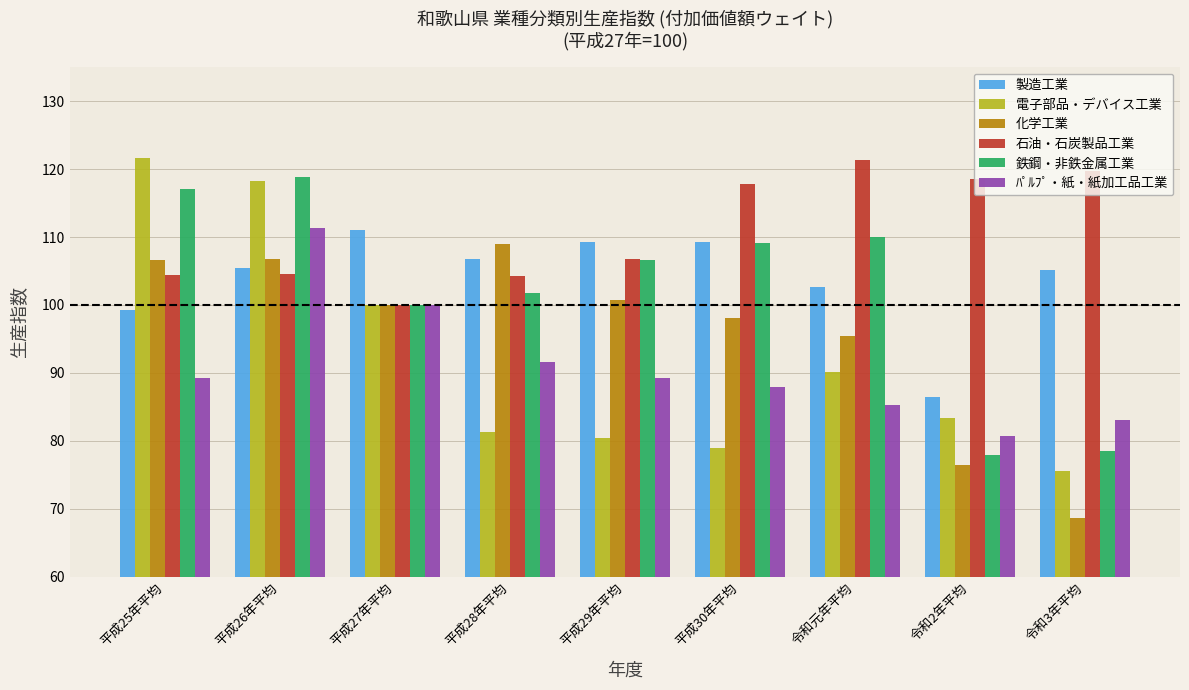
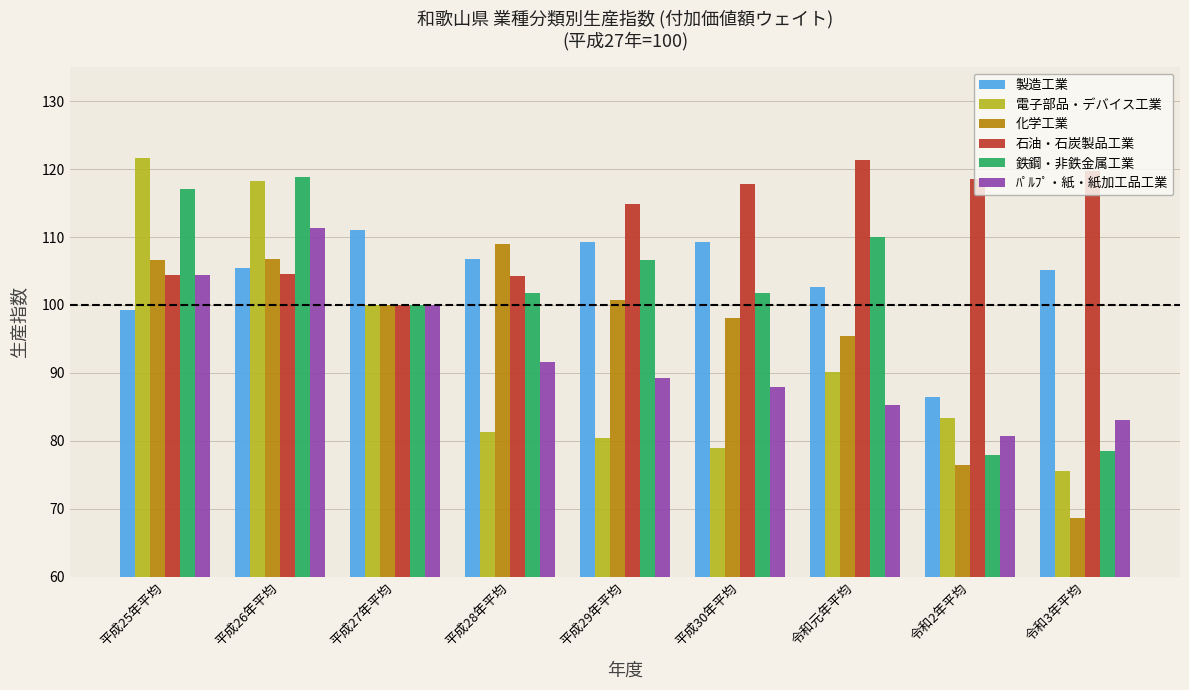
  {
    "製造工業": {
      "平成25年平均": 99,
      "平成26年平均": 106,
      "平成27年平均": 111,
      "平成28年平均": 107,
      "平成29年平均": 109,
      "平成30年平均": 109,
      "令和元年平均": 103,
      "令和2年平均": 87,
      "令和3年平均": 105
    },
    "石油・石炭製品工業": {
      "平成25年平均": 104,
      "平成26年平均": 105,
      "平成27年平均": 100,
      "平成28年平均": 104,
-     "平成29年平均": 107,
+     "平成29年平均": 115,
      "平成30年平均": 118,
      "令和元年平均": 121
    },
    "鉄鋼・非鉄金属工業": {
      "平成25年平均": 117,
      "平成26年平均": 119,
      "平成27年平均": 100,
      "平成28年平均": 102,
      "平成29年平均": 107,
-     "平成30年平均": 109,
+     "平成30年平均": 102,
      "令和元年平均": 110,
      "令和2年平均": 78,
      "令和3年平均": 79
    },
    "ﾊﾟﾙﾌﾟ・紙・紙加工品工業": {
-     "平成25年平均": 89,
+     "平成25年平均": 104,
      "平成26年平均": 111,
      "平成27年平均": 100,
      "平成28年平均": 92,
      "平成29年平均": 89,
      "平成30年平均": 88,
      "令和元年平均": 85,
      "令和2年平均": 81,
      "令和3年平均": 83
    }
  }
